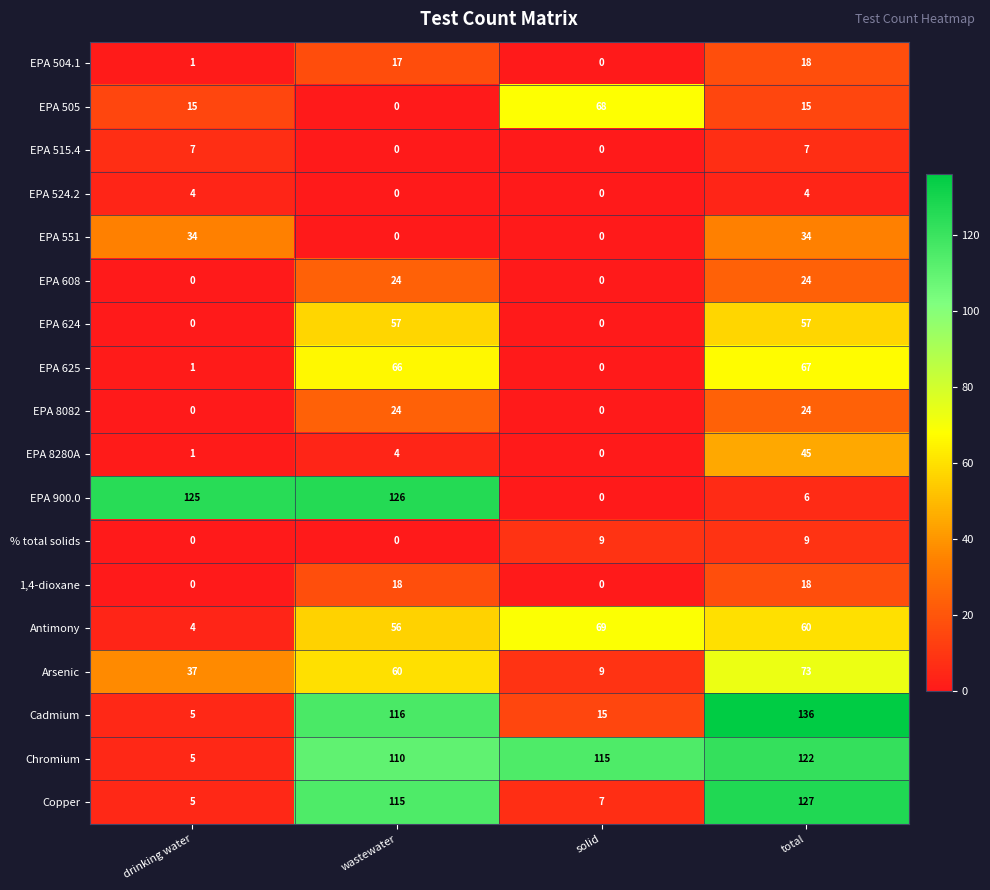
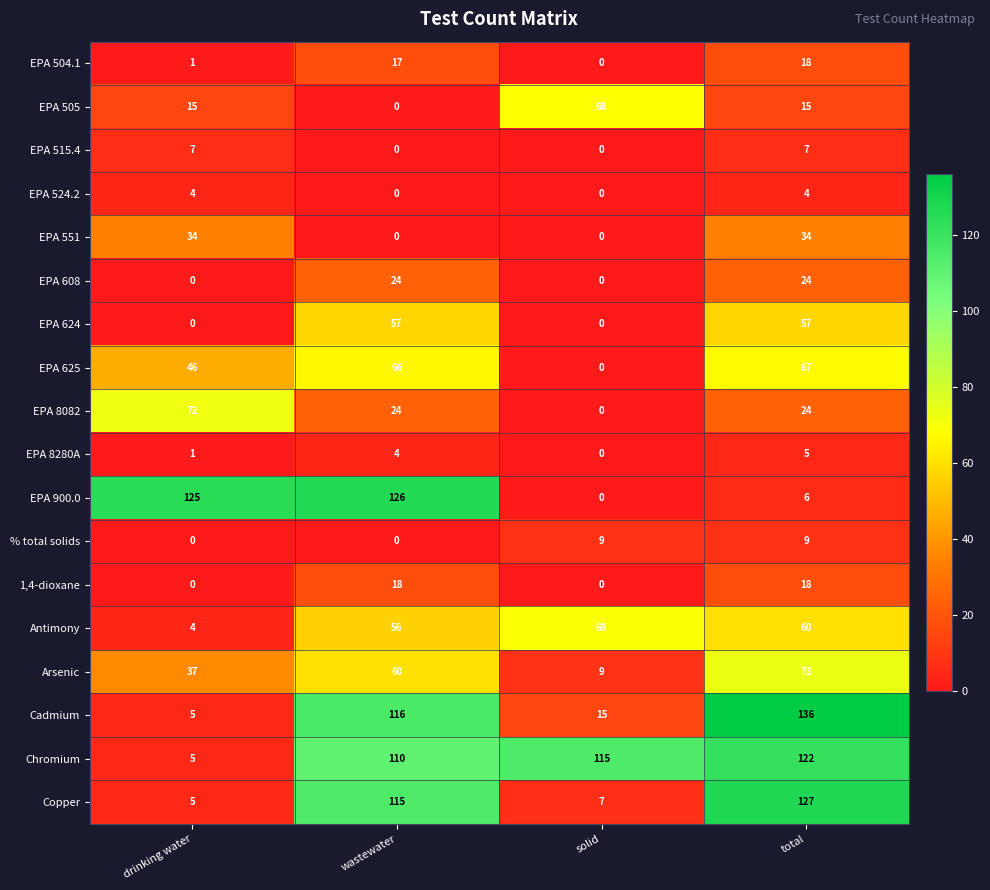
  {
    "EPA 504.1": {
      "drinking water": 1,
      "wastewater": 17,
      "solid": 0,
      "total": 18
    },
    "EPA 505": {
      "drinking water": 15,
      "wastewater": 0,
      "solid": 68,
      "total": 15
    },
    "EPA 515.4": {
      "drinking water": 7,
      "wastewater": 0,
      "solid": 0,
      "total": 7
    },
    "EPA 524.2": {
      "drinking water": 4,
      "wastewater": 0,
      "solid": 0,
      "total": 4
    },
    "EPA 551": {
      "drinking water": 34,
      "wastewater": 0,
      "solid": 0,
      "total": 34
    },
    "EPA 608": {
      "drinking water": 0,
      "wastewater": 24,
      "solid": 0,
      "total": 24
    },
    "EPA 624": {
      "drinking water": 0,
      "wastewater": 57,
      "solid": 0,
      "total": 57
    },
    "EPA 625": {
-     "drinking water": 1,
+     "drinking water": 46,
      "wastewater": 66,
      "solid": 0,
      "total": 67
    },
    "EPA 8082": {
-     "drinking water": 0,
+     "drinking water": 72,
      "wastewater": 24,
      "solid": 0,
      "total": 24
    },
    "EPA 8280A": {
      "drinking water": 1,
      "wastewater": 4,
      "solid": 0,
-     "total": 45
+     "total": 5
    },
    "EPA 900.0": {
      "drinking water": 125,
      "wastewater": 126,
      "solid": 0,
      "total": 6
    },
    "% total solids": {
      "drinking water": 0,
      "wastewater": 0,
      "solid": 9,
      "total": 9
    },
    "1,4-dioxane": {
      "drinking water": 0,
      "wastewater": 18,
      "solid": 0,
      "total": 18
    },
    "Antimony": {
      "drinking water": 4,
      "wastewater": 56,
      "solid": 69,
      "total": 60
    },
    "Arsenic": {
      "drinking water": 37,
      "wastewater": 60,
      "solid": 9,
      "total": 73
    },
    "Cadmium": {
      "drinking water": 5,
      "wastewater": 116,
      "solid": 15,
      "total": 136
    },
    "Chromium": {
      "drinking water": 5,
      "wastewater": 110,
      "solid": 115,
      "total": 122
    },
    "Copper": {
      "drinking water": 5,
      "wastewater": 115,
      "solid": 7,
      "total": 127
    }
  }
